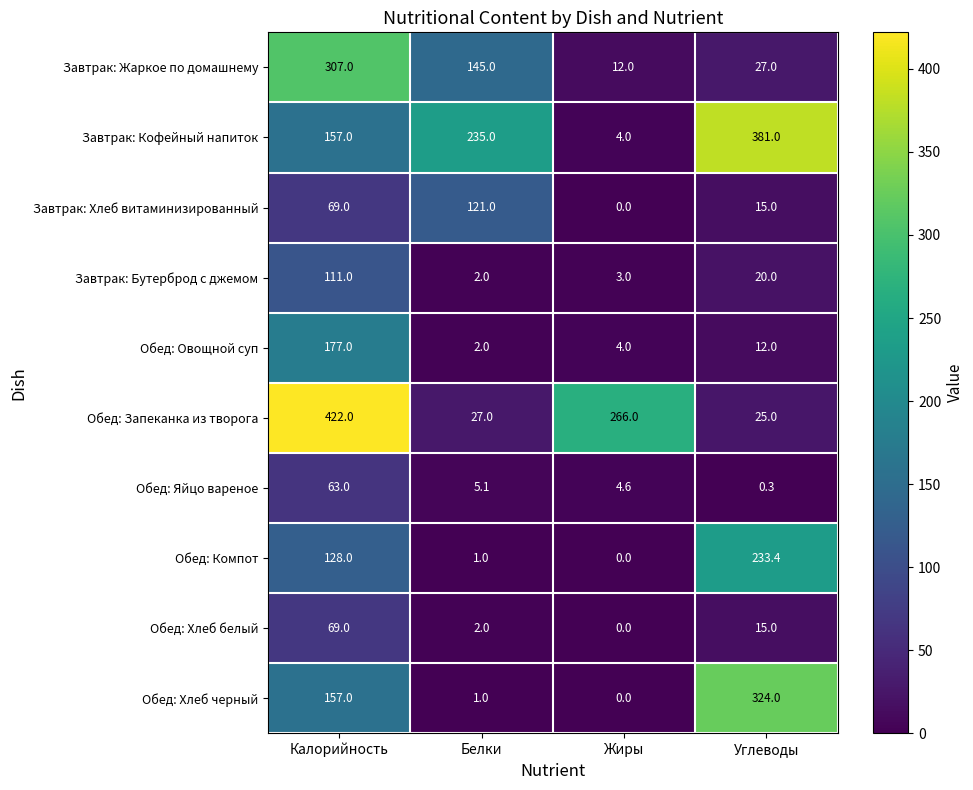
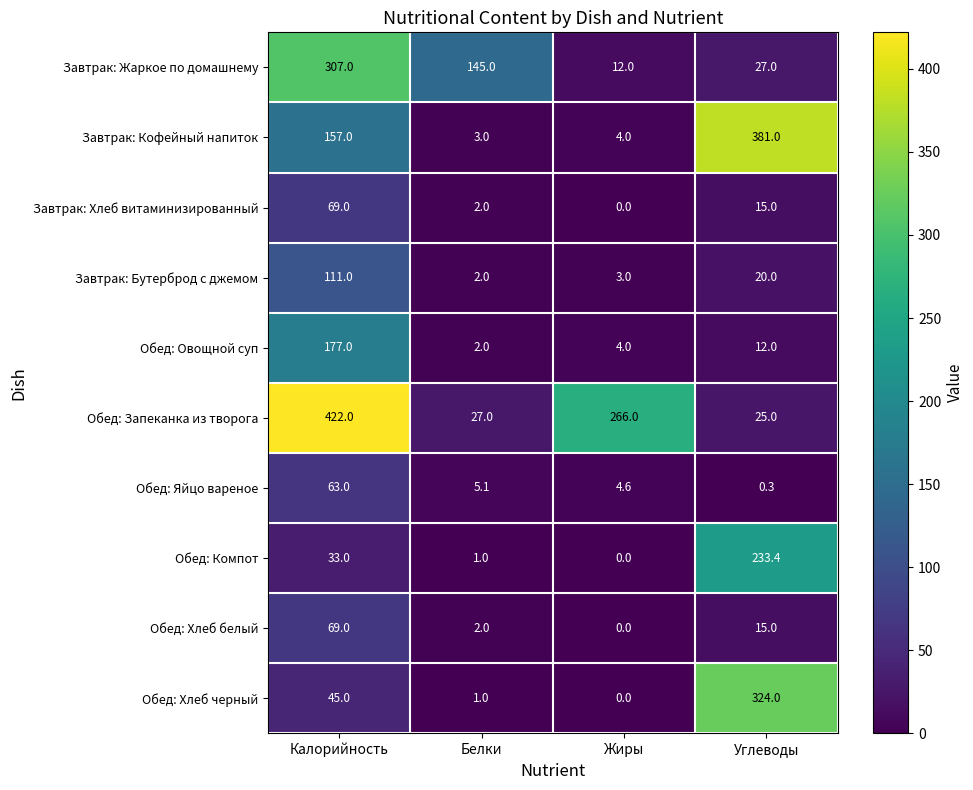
  {
    "Завтрак: Жаркое по домашнему": {
      "Калорийность": 307.0,
      "Белки": 145.0,
      "Жиры": 12.0,
      "Углеводы": 27.0
    },
    "Завтрак: Кофейный напиток": {
      "Калорийность": 157.0,
-     "Белки": 235.0,
+     "Белки": 3.0,
      "Жиры": 4.0,
      "Углеводы": 381.0
    },
    "Завтрак: Хлеб витаминизированный": {
      "Калорийность": 69.0,
-     "Белки": 121.0,
+     "Белки": 2.0,
      "Жиры": 0.0,
      "Углеводы": 15.0
    },
    "Завтрак: Бутерброд с джемом": {
      "Калорийность": 111.0,
      "Белки": 2.0,
      "Жиры": 3.0,
      "Углеводы": 20.0
    },
    "Обед: Овощной суп": {
      "Калорийность": 177.0,
      "Белки": 2.0,
      "Жиры": 4.0,
      "Углеводы": 12.0
    },
    "Обед: Запеканка из творога": {
      "Калорийность": 422.0,
      "Белки": 27.0,
      "Жиры": 266.0,
      "Углеводы": 25.0
    },
    "Обед: Яйцо вареное": {
      "Калорийность": 63.0,
      "Белки": 5.1,
      "Жиры": 4.6,
      "Углеводы": 0.3
    },
    "Обед: Компот": {
-     "Калорийность": 128.0,
+     "Калорийность": 33.0,
      "Белки": 1.0,
      "Жиры": 0.0,
      "Углеводы": 233.4
    },
    "Обед: Хлеб белый": {
      "Калорийность": 69.0,
      "Белки": 2.0,
      "Жиры": 0.0,
      "Углеводы": 15.0
    },
    "Обед: Хлеб черный": {
-     "Калорийность": 157.0,
+     "Калорийность": 45.0,
      "Белки": 1.0,
      "Жиры": 0.0,
      "Углеводы": 324.0
    }
  }
